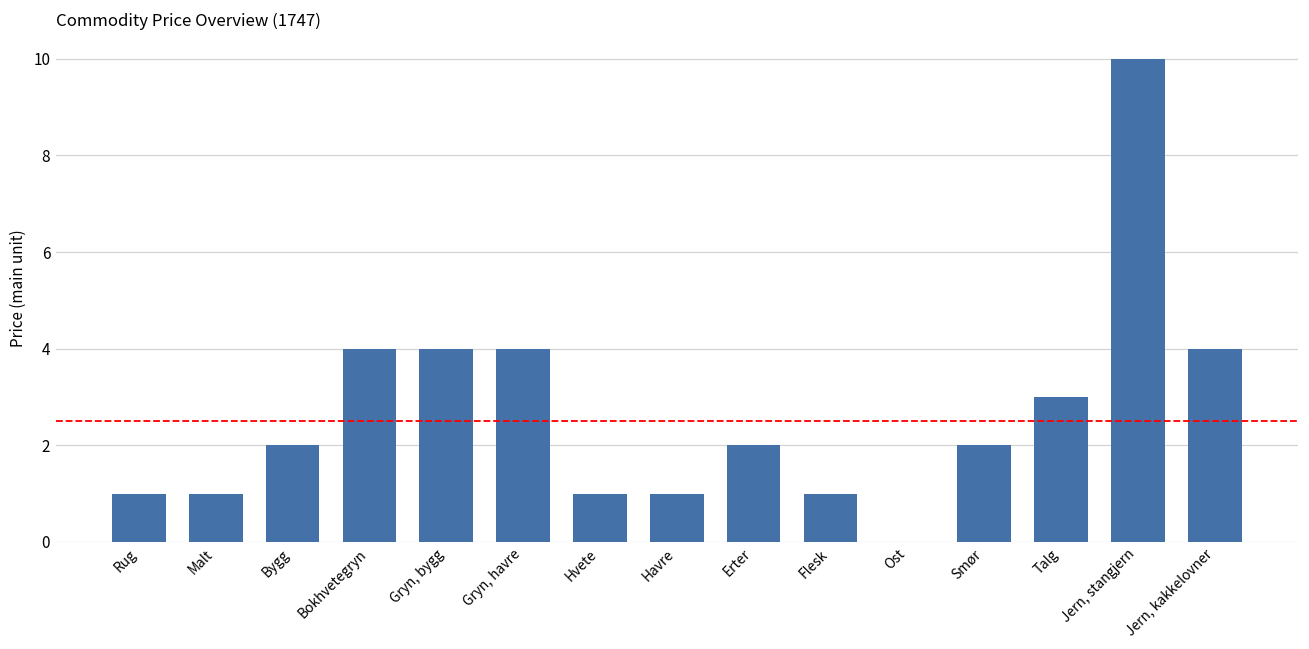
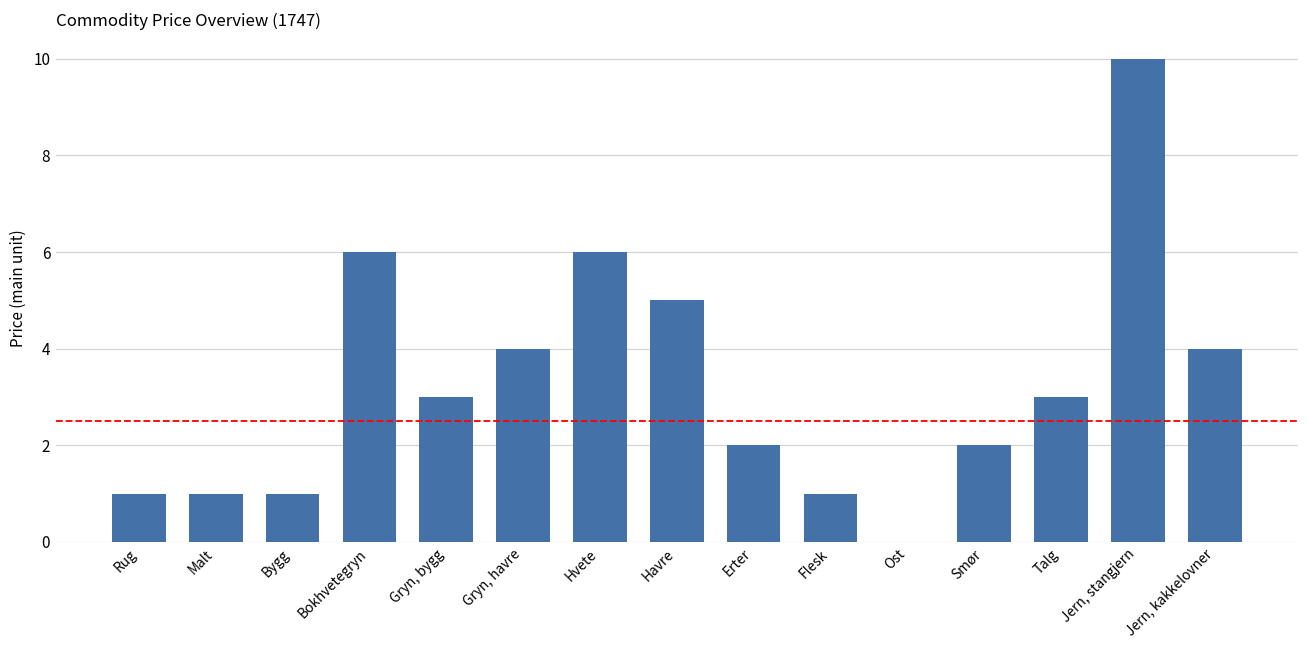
  {
    "Rug": 1,
    "Malt": 1,
-   "Bygg": 2,
-   "Bokhvetegryn": 4,
-   "Gryn, bygg": 4,
+   "Bygg": 1,
+   "Bokhvetegryn": 6,
+   "Gryn, bygg": 3,
    "Gryn, havre": 4,
-   "Hvete": 1,
-   "Havre": 1,
+   "Hvete": 6,
+   "Havre": 5,
    "Erter": 2,
    "Flesk": 1,
    "Ost": 0,
    "Smør": 2,
    "Talg": 3,
    "Jern, stangjern": 10,
    "Jern, kakkelovner": 4
  }
